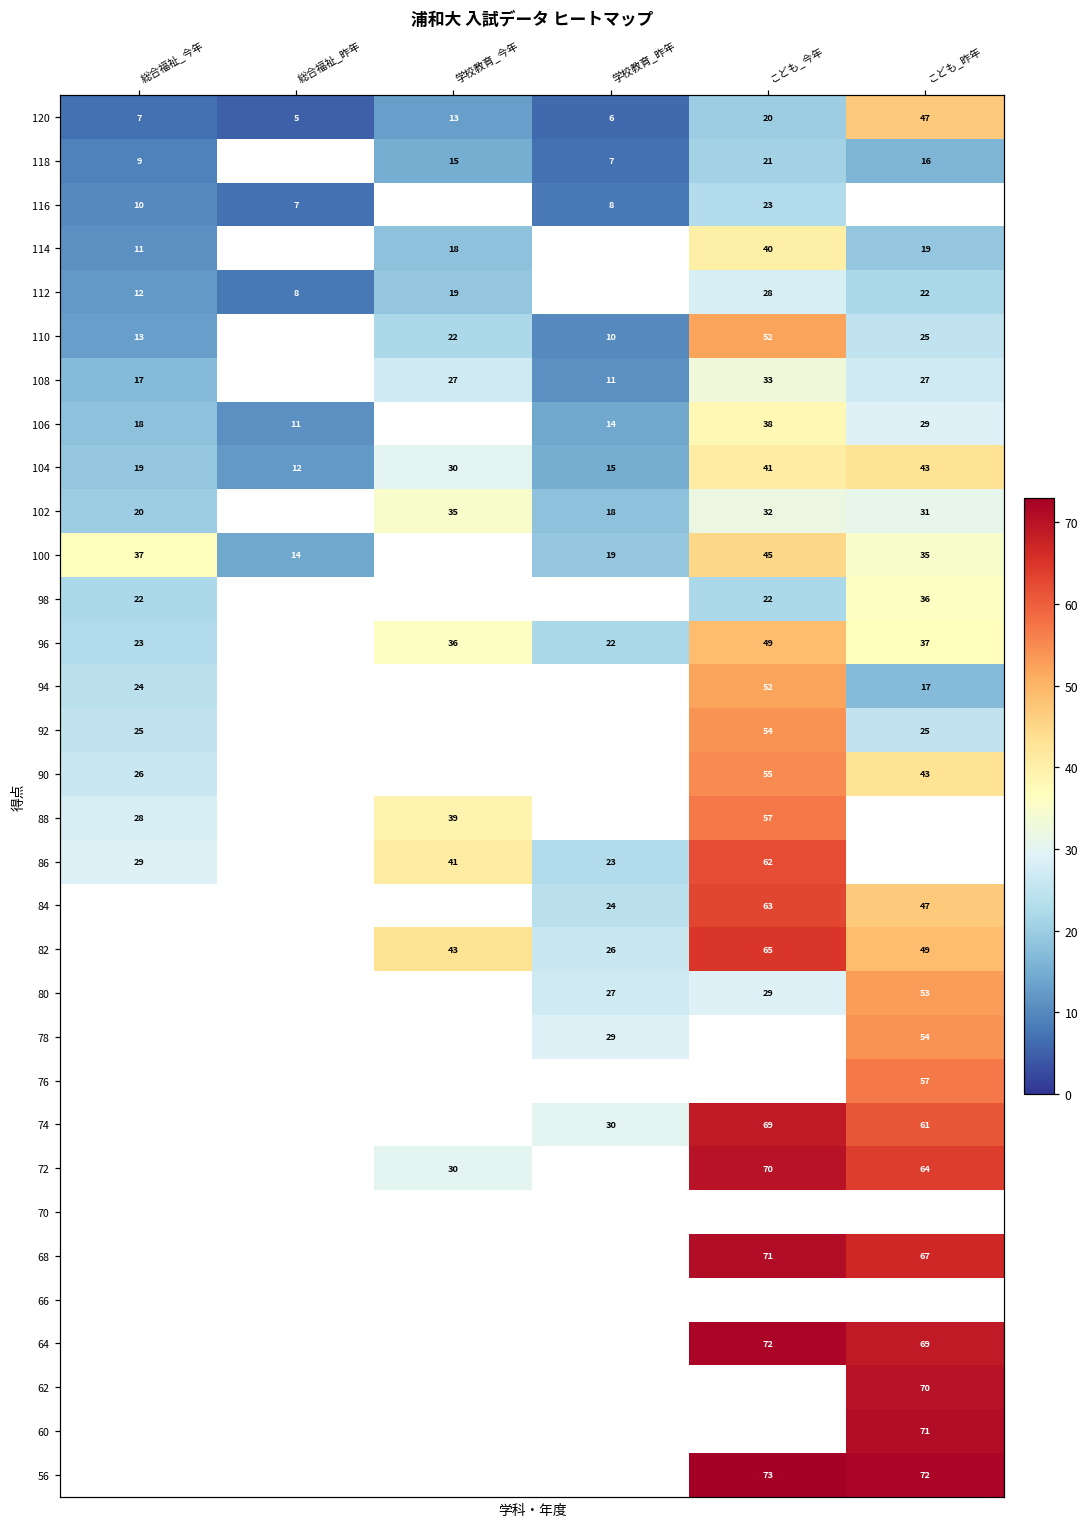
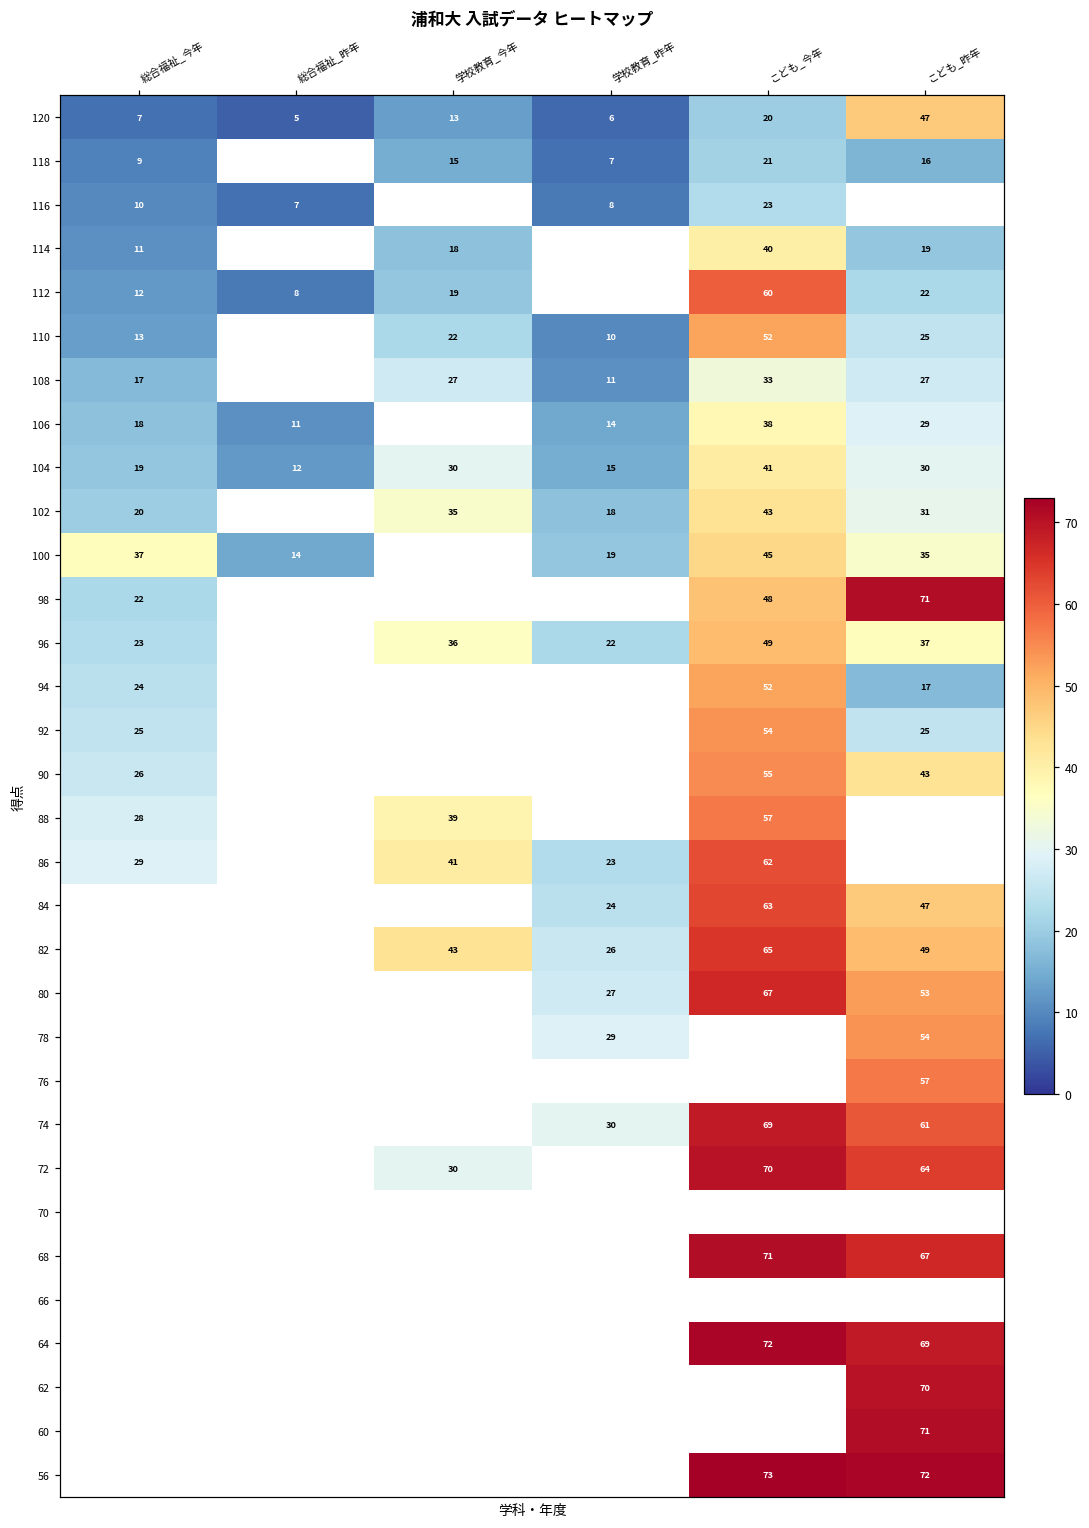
  {
    "120": {
      "総合福祉_今年": 7,
      "総合福祉_昨年": 5,
      "学校教育_今年": 13,
      "学校教育_昨年": 6,
      "こども_今年": 20,
      "こども_昨年": 47
    },
    "118": {
      "総合福祉_今年": 9,
      "学校教育_今年": 15,
      "学校教育_昨年": 7,
      "こども_今年": 21,
      "こども_昨年": 16
    },
    "116": {
      "総合福祉_今年": 10,
      "総合福祉_昨年": 7,
      "学校教育_昨年": 8,
      "こども_今年": 23
    },
    "114": {
      "総合福祉_今年": 11,
      "学校教育_今年": 18,
      "こども_今年": 40,
      "こども_昨年": 19
    },
    "112": {
      "総合福祉_今年": 12,
      "総合福祉_昨年": 8,
      "学校教育_今年": 19,
-     "こども_今年": 28,
+     "こども_今年": 60,
      "こども_昨年": 22
    },
    "110": {
      "総合福祉_今年": 13,
      "学校教育_今年": 22,
      "学校教育_昨年": 10,
      "こども_今年": 52,
      "こども_昨年": 25
    },
    "108": {
      "総合福祉_今年": 17,
      "学校教育_今年": 27,
      "学校教育_昨年": 11,
      "こども_今年": 33,
      "こども_昨年": 27
    },
    "106": {
      "総合福祉_今年": 18,
      "総合福祉_昨年": 11,
      "学校教育_昨年": 14,
      "こども_今年": 38,
      "こども_昨年": 29
    },
    "104": {
      "総合福祉_今年": 19,
      "総合福祉_昨年": 12,
      "学校教育_今年": 30,
      "学校教育_昨年": 15,
      "こども_今年": 41,
-     "こども_昨年": 43
+     "こども_昨年": 30
    },
    "102": {
      "総合福祉_今年": 20,
      "学校教育_今年": 35,
      "学校教育_昨年": 18,
-     "こども_今年": 32,
+     "こども_今年": 43,
      "こども_昨年": 31
    },
    "100": {
      "総合福祉_今年": 37,
      "総合福祉_昨年": 14,
      "学校教育_昨年": 19,
      "こども_今年": 45,
      "こども_昨年": 35
    },
    "98": {
      "総合福祉_今年": 22,
-     "こども_今年": 22,
-     "こども_昨年": 36
+     "こども_今年": 48,
+     "こども_昨年": 71
    },
    "96": {
      "総合福祉_今年": 23,
      "学校教育_今年": 36,
      "学校教育_昨年": 22,
      "こども_今年": 49,
      "こども_昨年": 37
    },
    "94": {
      "総合福祉_今年": 24,
      "こども_今年": 52,
      "こども_昨年": 17
    },
    "92": {
      "総合福祉_今年": 25,
      "こども_今年": 54,
      "こども_昨年": 25
    },
    "90": {
      "総合福祉_今年": 26,
      "こども_今年": 55,
      "こども_昨年": 43
    },
    "88": {
      "総合福祉_今年": 28,
      "学校教育_今年": 39,
      "こども_今年": 57
    },
    "86": {
      "総合福祉_今年": 29,
      "学校教育_今年": 41,
      "学校教育_昨年": 23,
      "こども_今年": 62
    },
    "84": {
      "学校教育_昨年": 24,
      "こども_今年": 63,
      "こども_昨年": 47
    },
    "82": {
      "学校教育_今年": 43,
      "学校教育_昨年": 26,
      "こども_今年": 65,
      "こども_昨年": 49
    },
    "80": {
      "学校教育_昨年": 27,
-     "こども_今年": 29,
+     "こども_今年": 67,
      "こども_昨年": 53
    },
    "78": {
      "学校教育_昨年": 29,
      "こども_昨年": 54
    },
    "76": {
      "こども_昨年": 57
    },
    "74": {
      "学校教育_昨年": 30,
      "こども_今年": 69,
      "こども_昨年": 61
    },
    "72": {
      "学校教育_今年": 30,
      "こども_今年": 70,
      "こども_昨年": 64
    },
    "68": {
      "こども_今年": 71,
      "こども_昨年": 67
    },
    "64": {
      "こども_今年": 72,
      "こども_昨年": 69
    },
    "62": {
      "こども_昨年": 70
    },
    "60": {
      "こども_昨年": 71
    },
    "56": {
      "こども_今年": 73,
      "こども_昨年": 72
    }
  }
